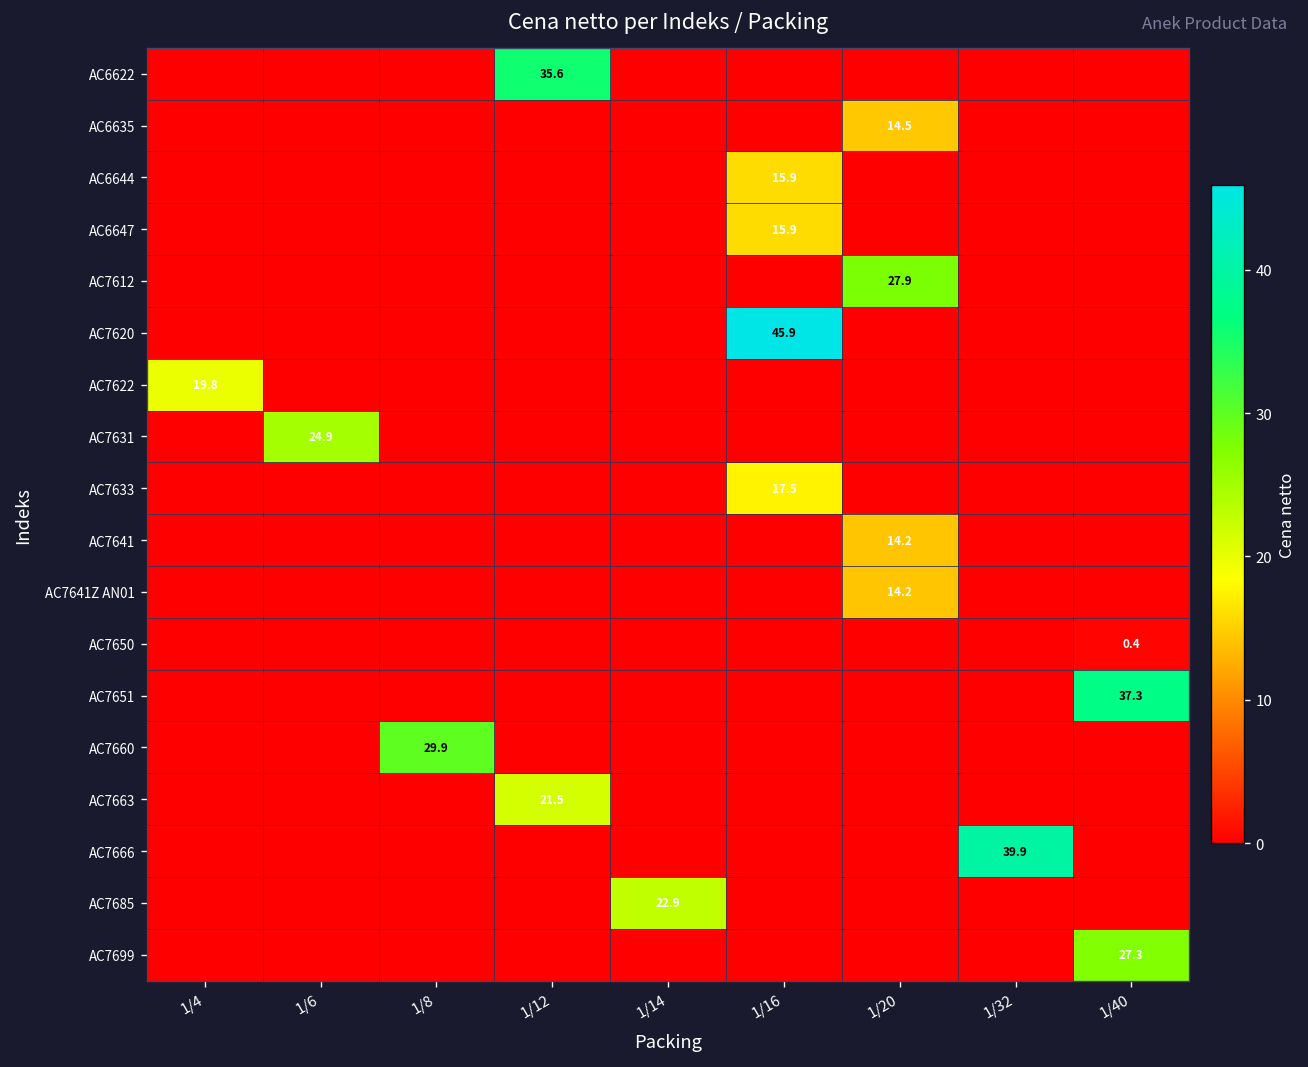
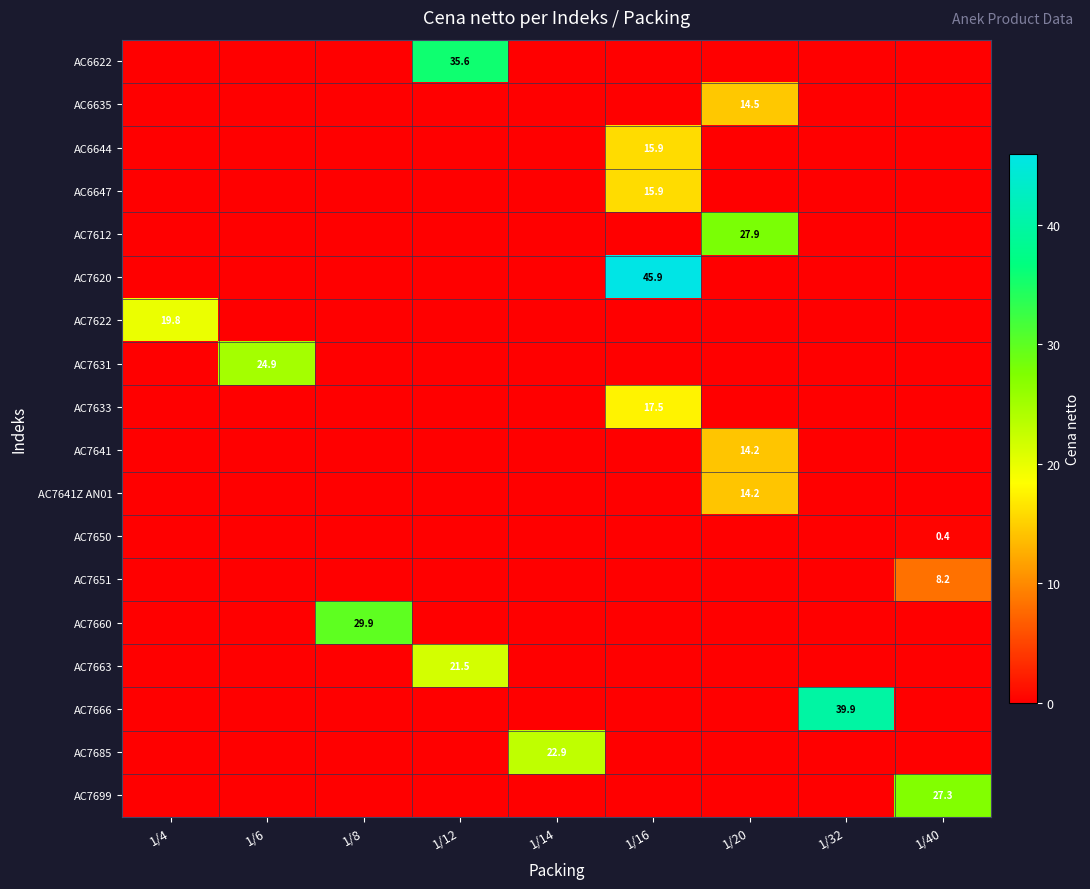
  {
    "AC6622": {
      "1/12": 35.6
    },
    "AC6635": {
      "1/20": 14.5
    },
    "AC6644": {
      "1/16": 15.9
    },
    "AC6647": {
      "1/16": 15.9
    },
    "AC7612": {
      "1/20": 27.9
    },
    "AC7620": {
      "1/16": 45.9
    },
    "AC7622": {
      "1/4": 19.8
    },
    "AC7631": {
      "1/6": 24.9
    },
    "AC7633": {
      "1/16": 17.5
    },
    "AC7641": {
      "1/20": 14.2
    },
    "AC7641Z AN01": {
      "1/20": 14.2
    },
    "AC7650": {
      "1/40": 0.4
    },
    "AC7651": {
-     "1/40": 37.3
+     "1/40": 8.2
    },
    "AC7660": {
      "1/8": 29.9
    },
    "AC7663": {
      "1/12": 21.5
    },
    "AC7666": {
      "1/32": 39.9
    },
    "AC7685": {
      "1/14": 22.9
    },
    "AC7699": {
      "1/40": 27.3
    }
  }
